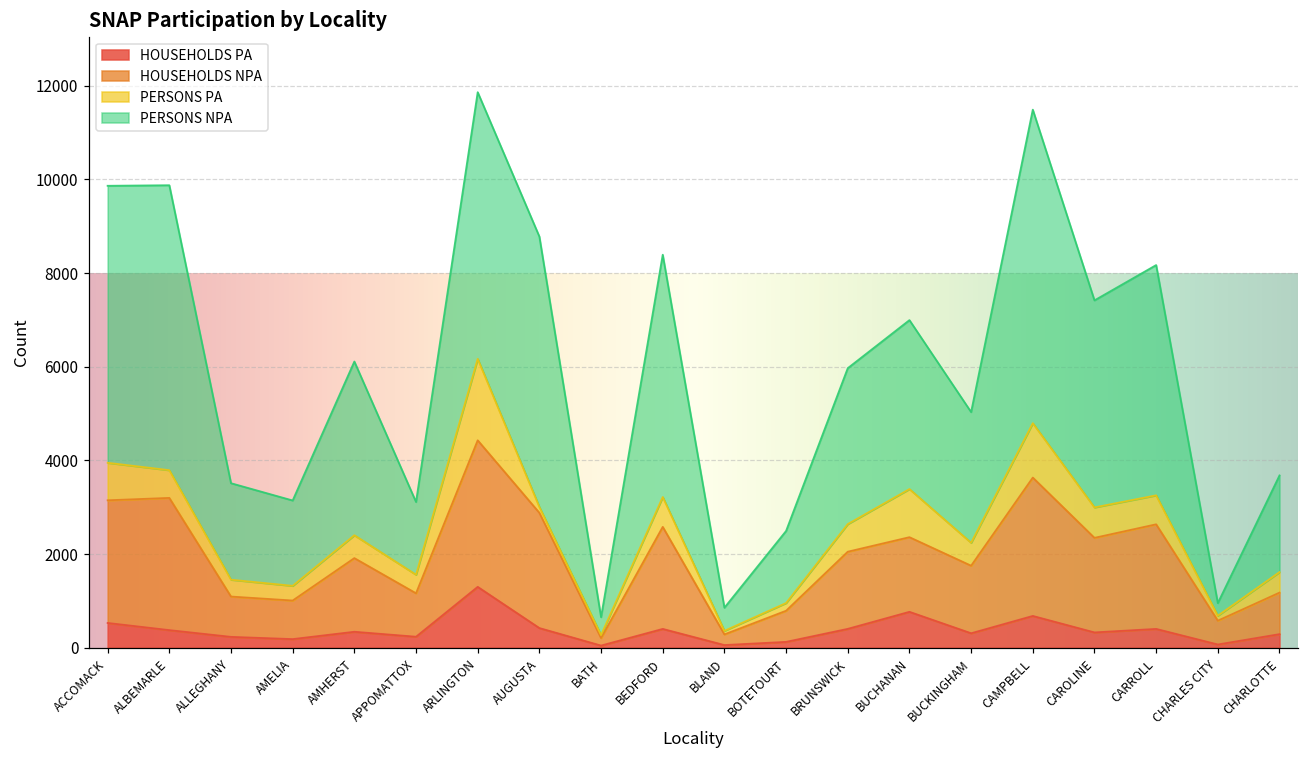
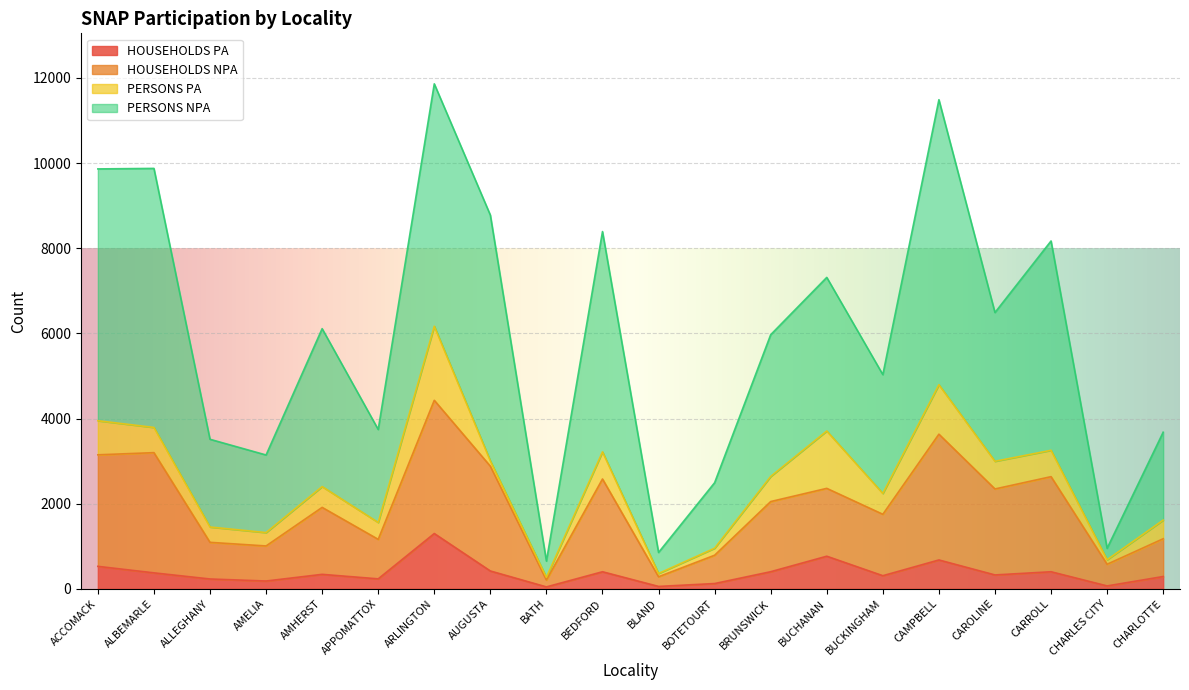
  {
    "PERSONS PA": {
      "ACCOMACK": 800,
      "ALBEMARLE": 600,
      "ALLEGHANY": 400,
      "AMELIA": 300,
      "AMHERST": 500,
      "APPOMATTOX": 400,
      "ARLINGTON": 1700,
      "AUGUSTA": 100,
      "BATH": 100,
      "BEDFORD": 600,
      "BLAND": 100,
      "BOTETOURT": 200,
      "BRUNSWICK": 600,
-     "BUCHANAN": 1000,
+     "BUCHANAN": 1300,
      "BUCKINGHAM": 500,
      "CAMPBELL": 1200,
      "CAROLINE": 700,
      "CARROLL": 600,
      "CHARLES CITY": 100,
      "CHARLOTTE": 400
    },
    "PERSONS NPA": {
      "ACCOMACK": 5900,
      "ALBEMARLE": 6100,
      "ALLEGHANY": 2100,
      "AMELIA": 1800,
      "AMHERST": 3700,
-     "APPOMATTOX": 1600,
+     "APPOMATTOX": 2200,
      "ARLINGTON": 5700,
      "AUGUSTA": 5800,
      "BATH": 400,
      "BEDFORD": 5200,
      "BLAND": 500,
      "BOTETOURT": 1500,
      "BRUNSWICK": 3300,
      "BUCHANAN": 3600,
      "BUCKINGHAM": 2800,
      "CAMPBELL": 6700,
-     "CAROLINE": 4400,
+     "CAROLINE": 3500,
      "CARROLL": 4900,
      "CHARLES CITY": 300,
      "CHARLOTTE": 2100
    }
  }
